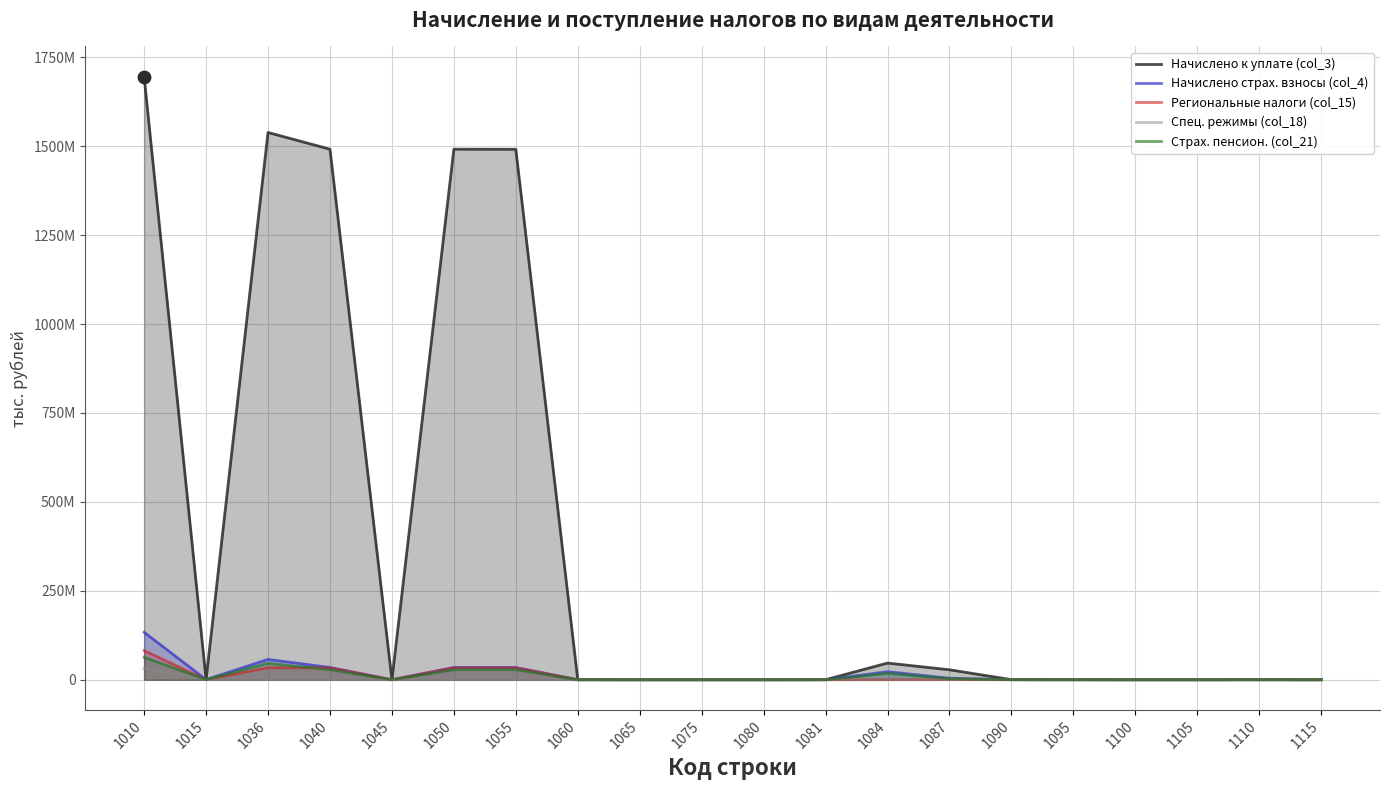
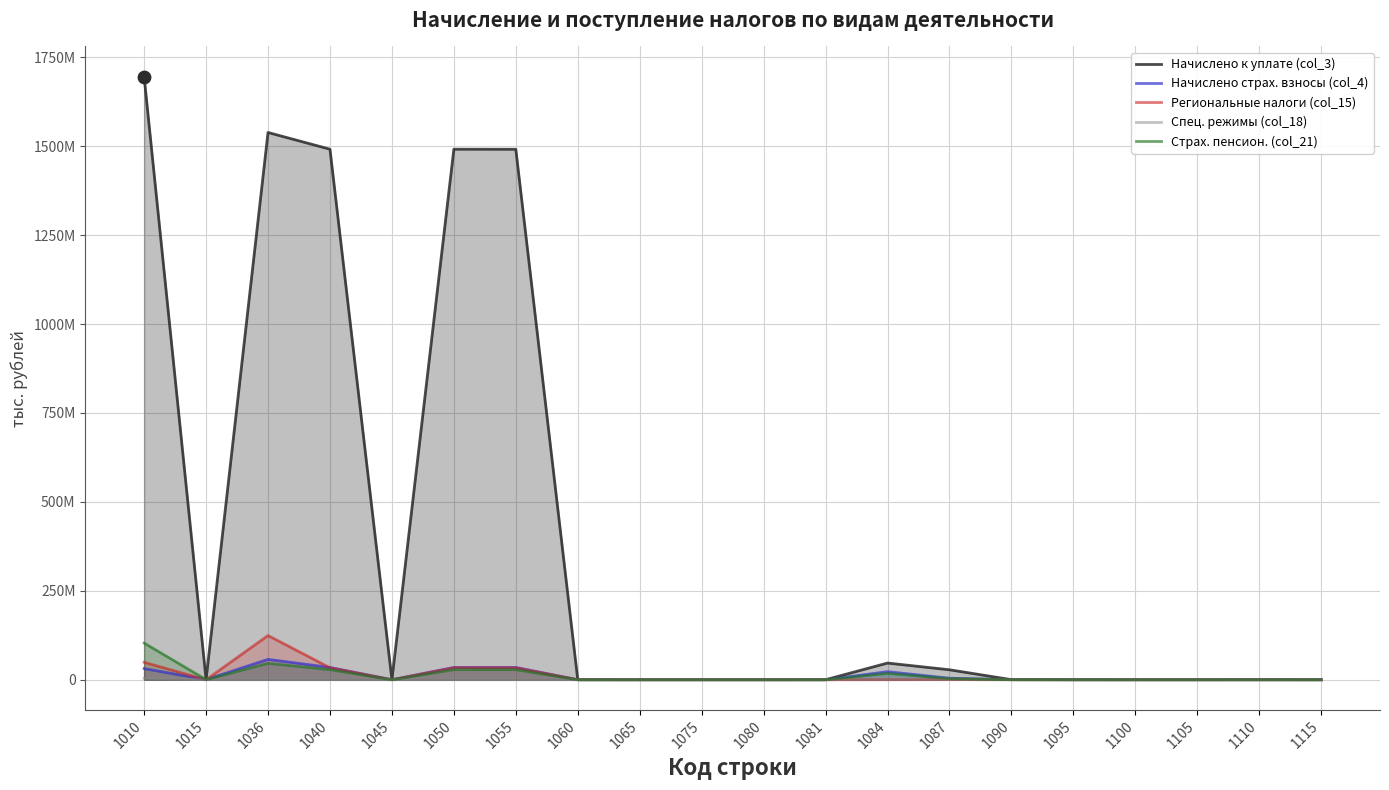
  {
    "Начислено страх. взносы (col_4)": {
-     "1010": 130000000,
+     "1010": 30000000,
      "1036": 60000000
    },
    "Региональные налоги (col_15)": {
-     "1010": 80000000,
-     "1036": 30000000
+     "1010": 50000000,
+     "1036": 120000000
    },
    "Спец. режимы (col_18)": {
-     "1010": 30000000,
+     "1010": 0,
      "1036": 0,
      "1040": 0,
      "1050": 0,
      "1055": 0
    },
    "Страх. пенсион. (col_21)": {
-     "1010": 60000000,
+     "1010": 100000000,
      "1036": 50000000
    }
  }
